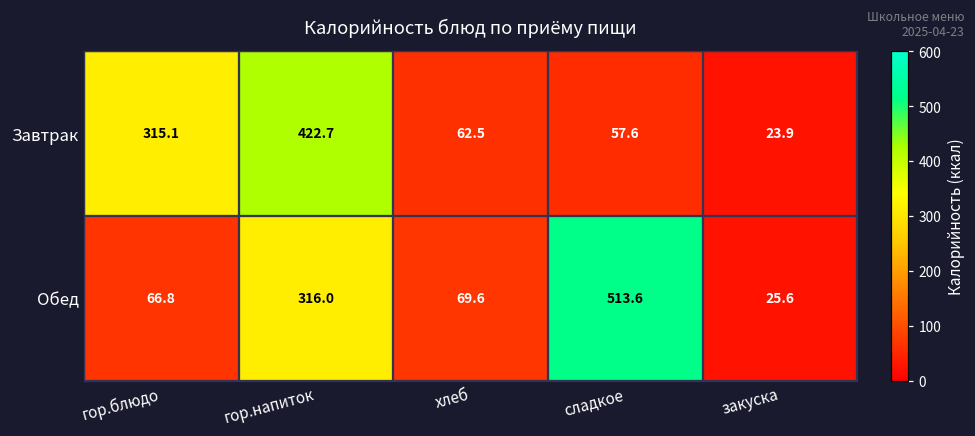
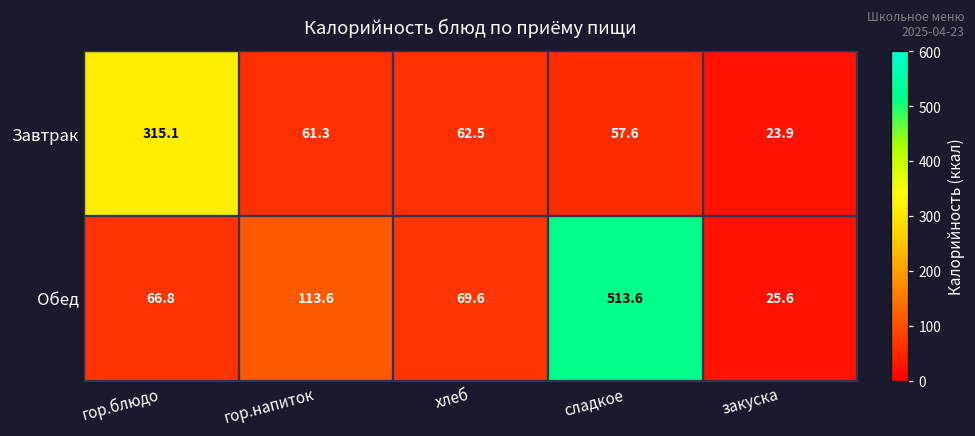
  {
    "Завтрак": {
      "гор.блюдо": 315.1,
-     "гор.напиток": 422.7,
+     "гор.напиток": 61.3,
      "хлеб": 62.5,
      "сладкое": 57.6,
      "закуска": 23.9
    },
    "Обед": {
      "гор.блюдо": 66.8,
-     "гор.напиток": 316.0,
+     "гор.напиток": 113.6,
      "хлеб": 69.6,
      "сладкое": 513.6,
      "закуска": 25.6
    }
  }
